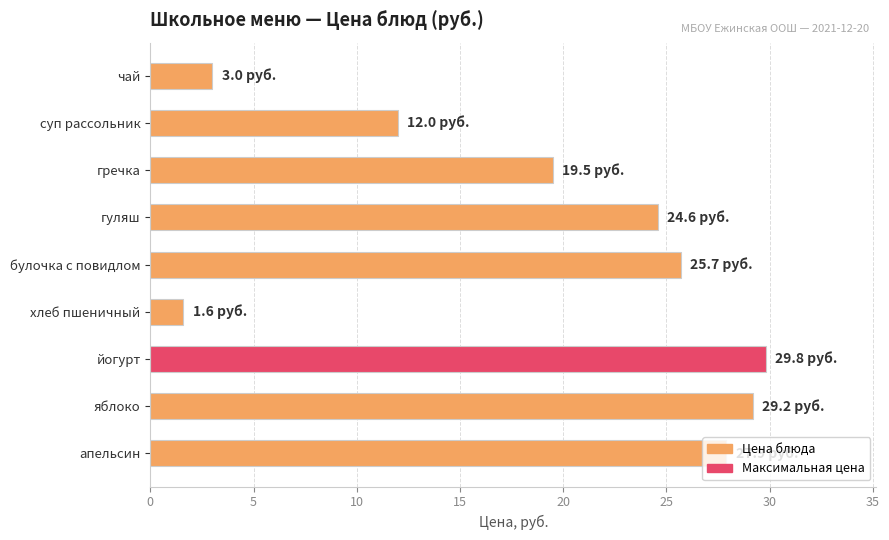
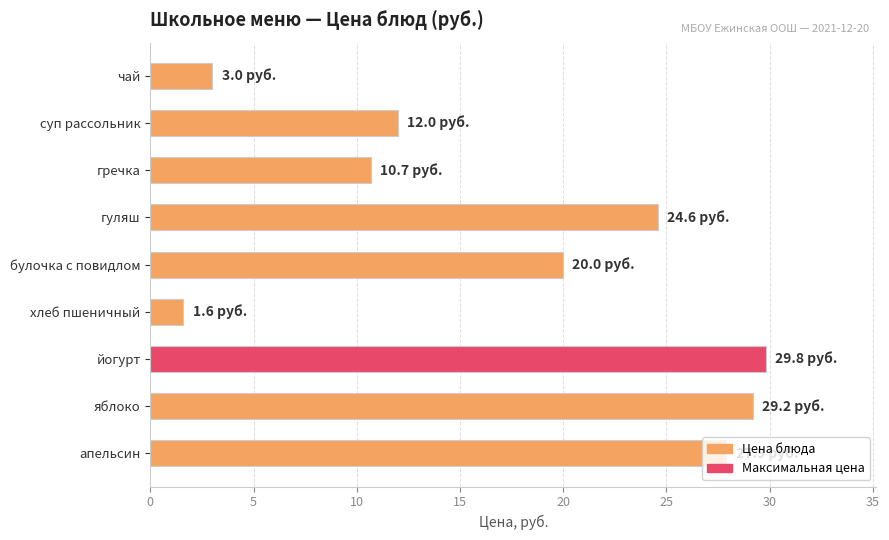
  {
    "чай": 3.0,
    "суп рассольник": 12.0,
-   "гречка": 19.5,
+   "гречка": 10.7,
    "гуляш": 24.6,
-   "булочка с повидлом": 25.7,
+   "булочка с повидлом": 20.0,
    "хлеб пшеничный": 1.6,
    "йогурт": 29.8,
    "яблоко": 29.2
  }
